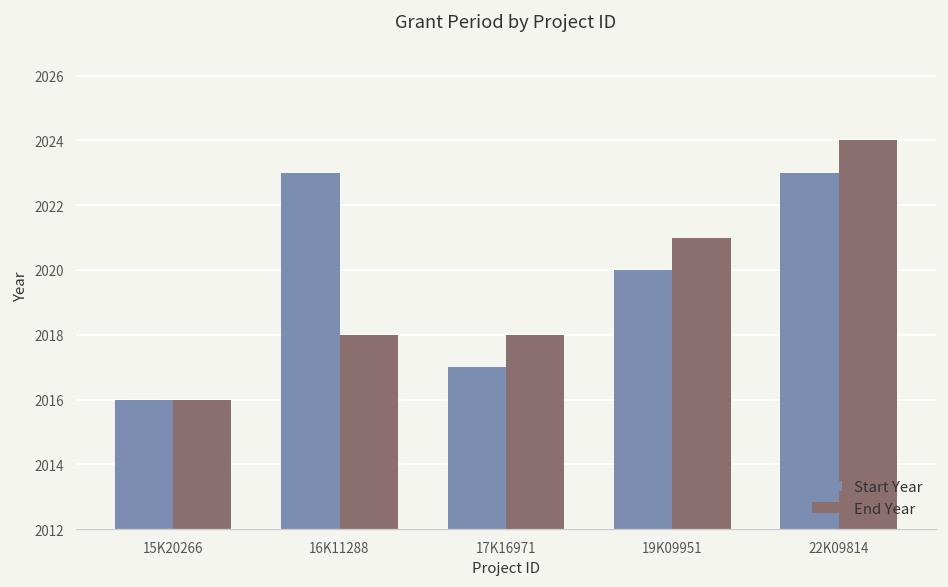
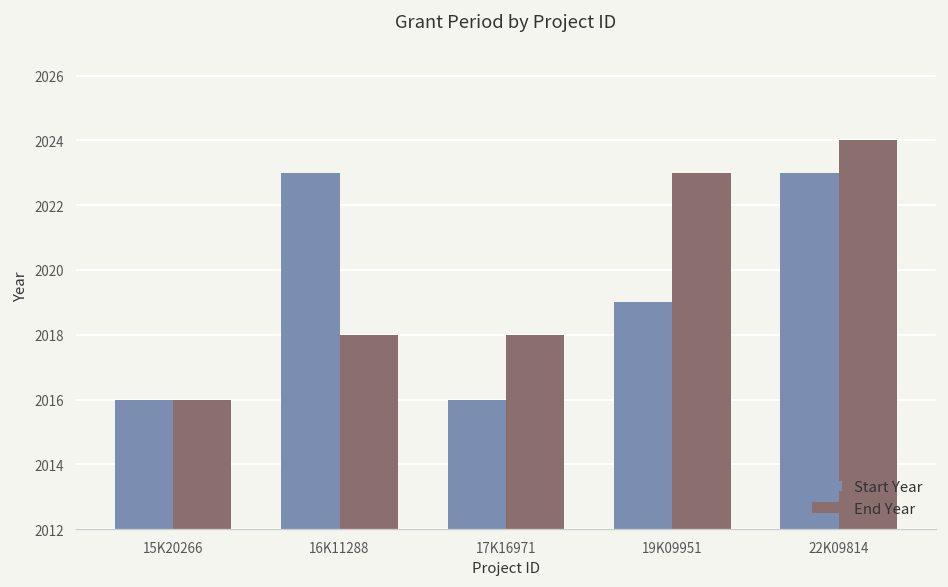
  {
    "Start Year": {
      "15K20266": 2016,
      "16K11288": 2023,
-     "17K16971": 2017,
-     "19K09951": 2020,
+     "17K16971": 2016,
+     "19K09951": 2019,
      "22K09814": 2023
    },
    "End Year": {
      "15K20266": 2016,
      "16K11288": 2018,
      "17K16971": 2018,
-     "19K09951": 2021,
+     "19K09951": 2023,
      "22K09814": 2024
    }
  }
